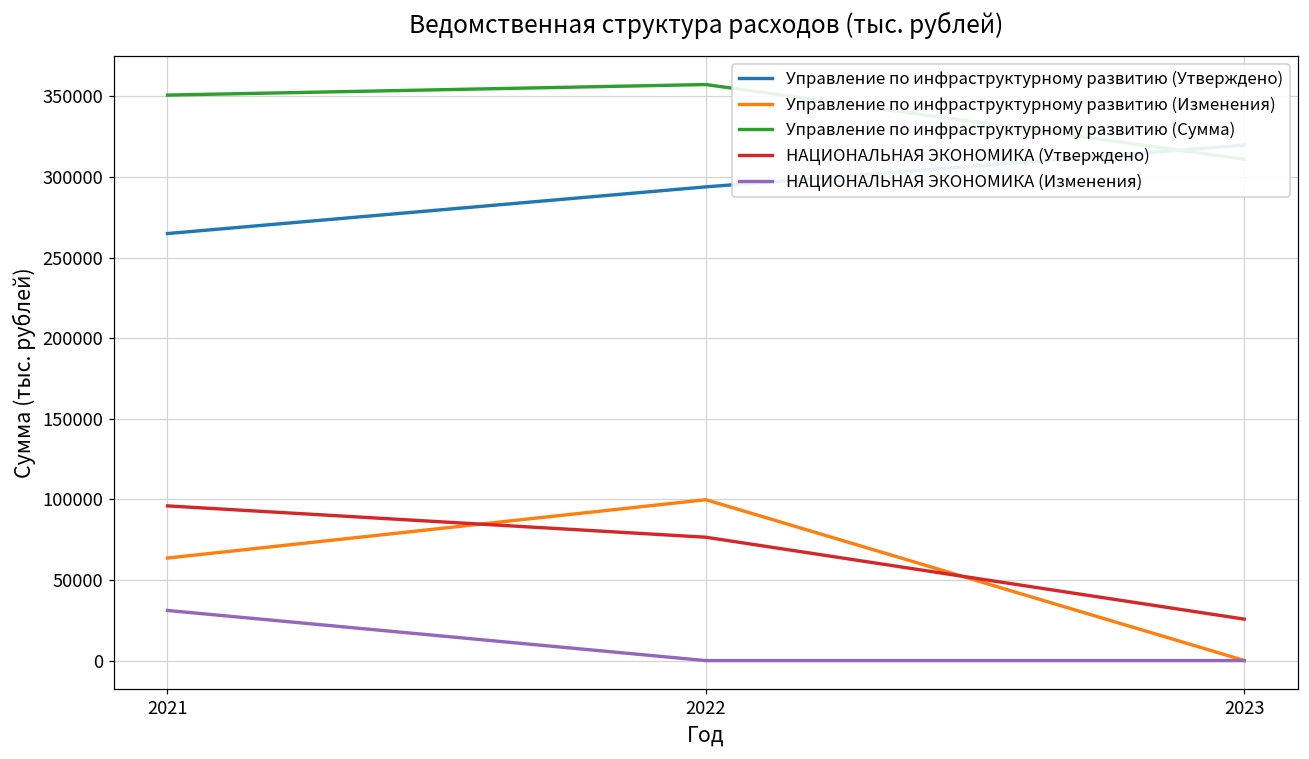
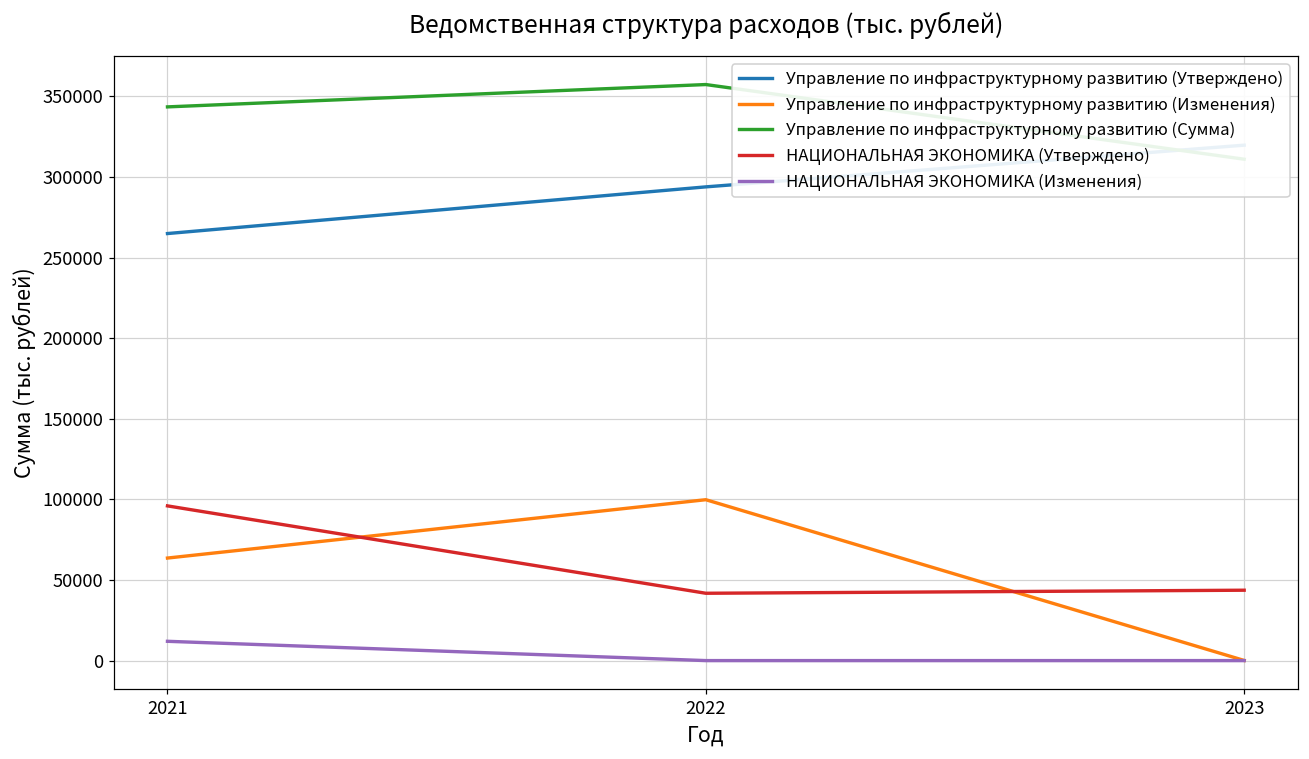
  {
    "Управление по инфраструктурному развитию (Утверждено)": {
      "2021": 265000,
      "2022": 294000
    },
    "Управление по инфраструктурному развитию (Изменения)": {
      "2021": 64000,
      "2022": 100000
    },
    "Управление по инфраструктурному развитию (Сумма)": {
-     "2021": 351000,
+     "2021": 344000,
      "2022": 357000
    },
    "НАЦИОНАЛЬНАЯ ЭКОНОМИКА (Утверждено)": {
      "2021": 96000,
-     "2022": 77000,
-     "2023": 26000
+     "2022": 42000,
+     "2023": 44000
    },
    "НАЦИОНАЛЬНАЯ ЭКОНОМИКА (Изменения)": {
-     "2021": 31000,
+     "2021": 12000,
      "2022": 0
    }
  }
